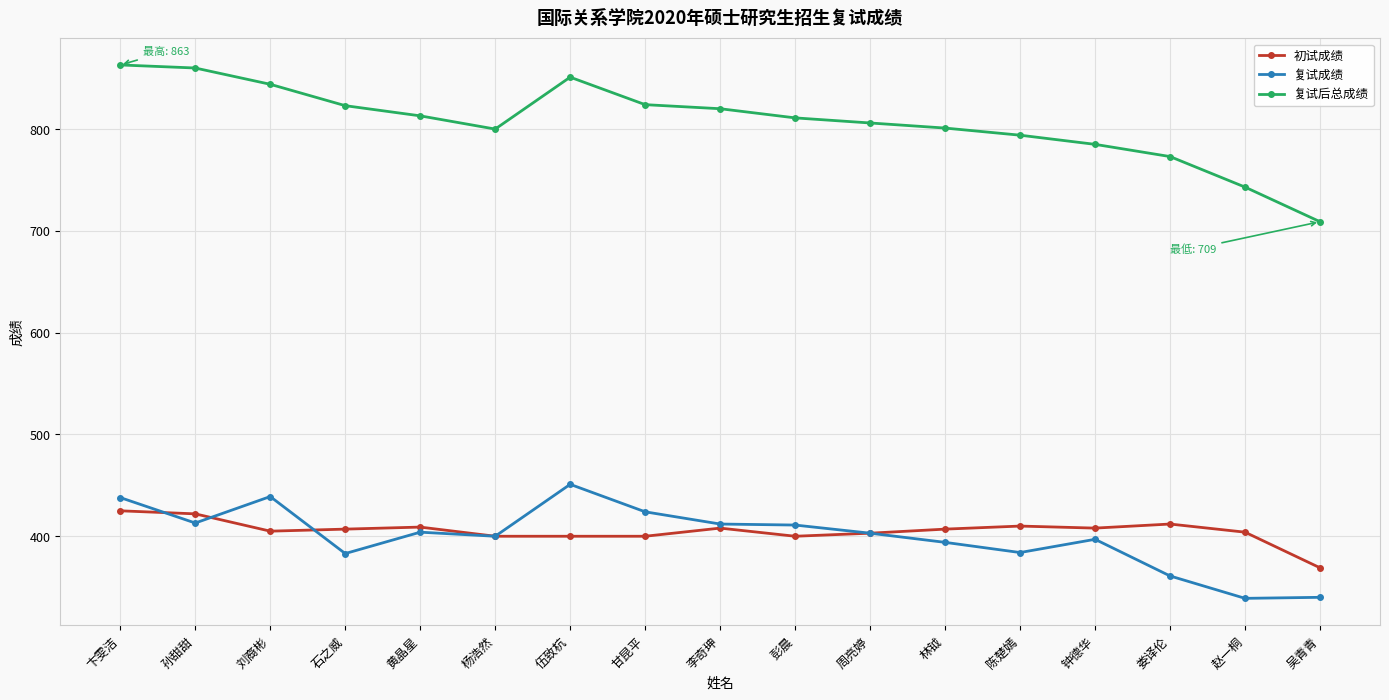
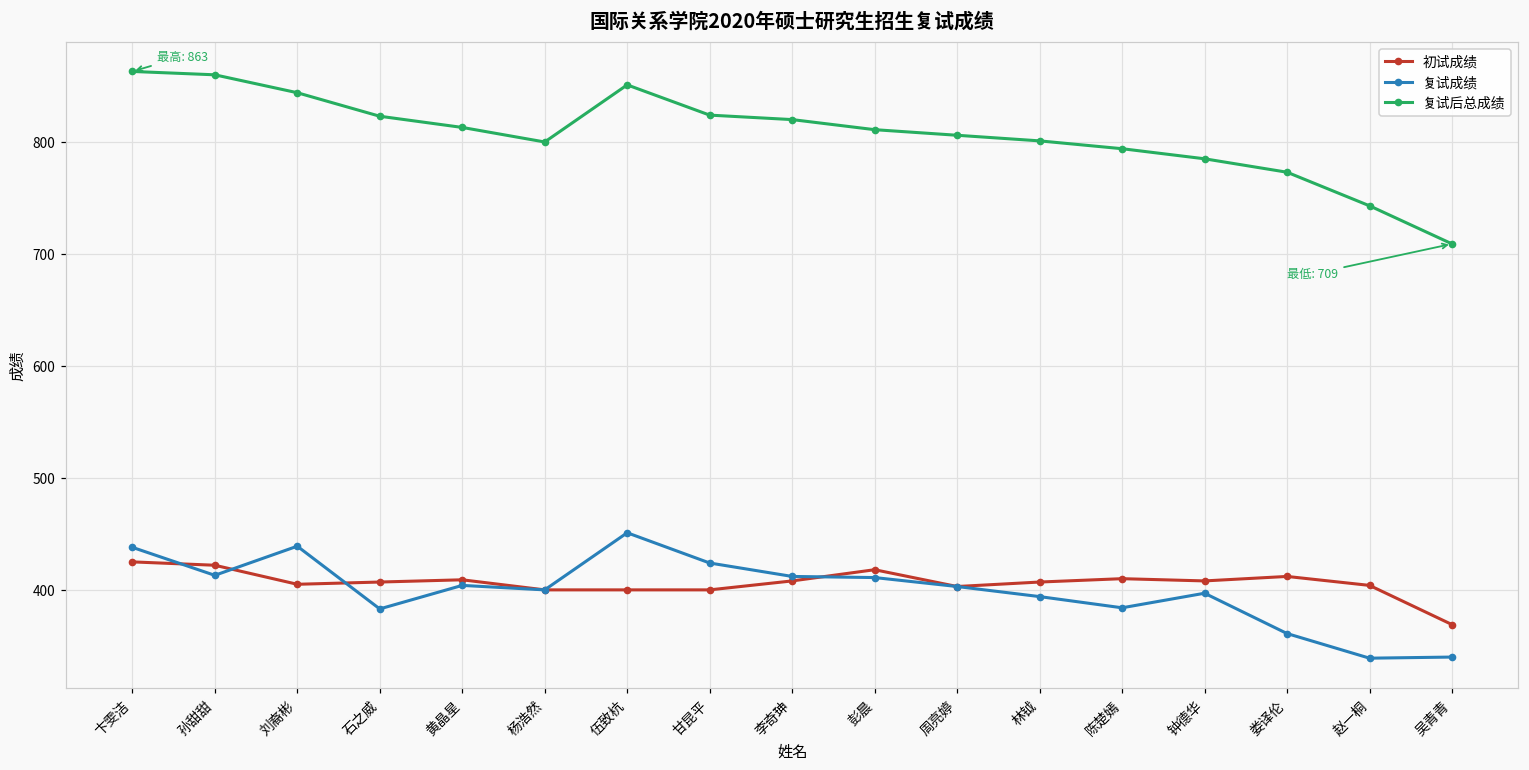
  {
    "初试成绩": {
      "卞雯洁": 425,
      "孙甜甜": 422,
      "刘裔彬": 405,
      "石之威": 407,
      "黄晶星": 409,
      "伍致杭": 400,
      "甘昆平": 400,
      "李奇珅": 408,
-     "彭晨": 400,
+     "彭晨": 418,
      "林钺": 407,
      "陈楚嫣": 410,
      "钟德华": 408,
      "娄译伦": 412,
      "赵一桐": 404,
      "吴青青": 369
    },
    "复试成绩": {
      "卞雯洁": 438,
      "孙甜甜": 413,
      "刘裔彬": 439,
      "石之威": 383,
      "黄晶星": 404,
      "伍致杭": 451,
      "甘昆平": 424,
      "李奇珅": 412,
      "彭晨": 411,
      "林钺": 394,
      "陈楚嫣": 384,
      "钟德华": 397,
      "娄译伦": 361,
      "赵一桐": 339,
      "吴青青": 340
    },
    "复试后总成绩": {
      "卞雯洁": 863,
      "吴青青": 709
    }
  }
